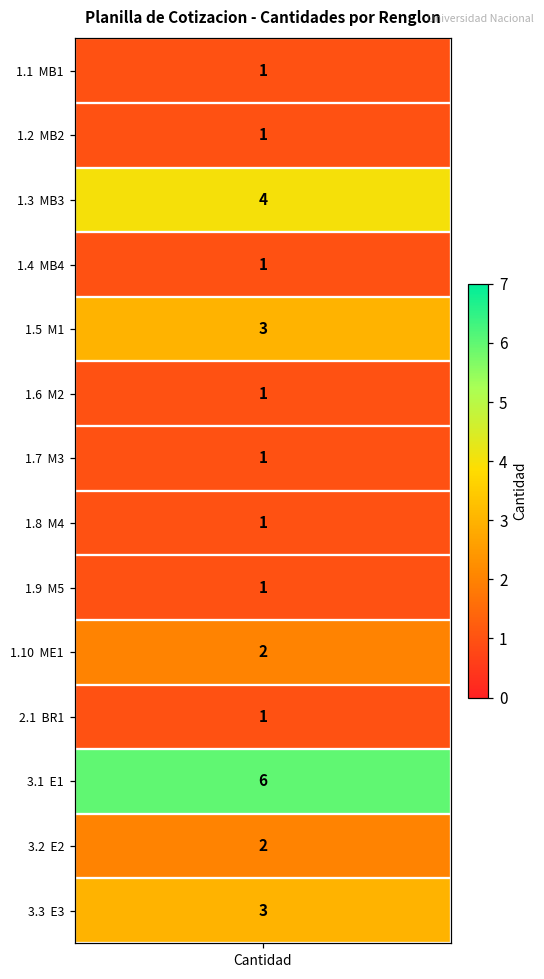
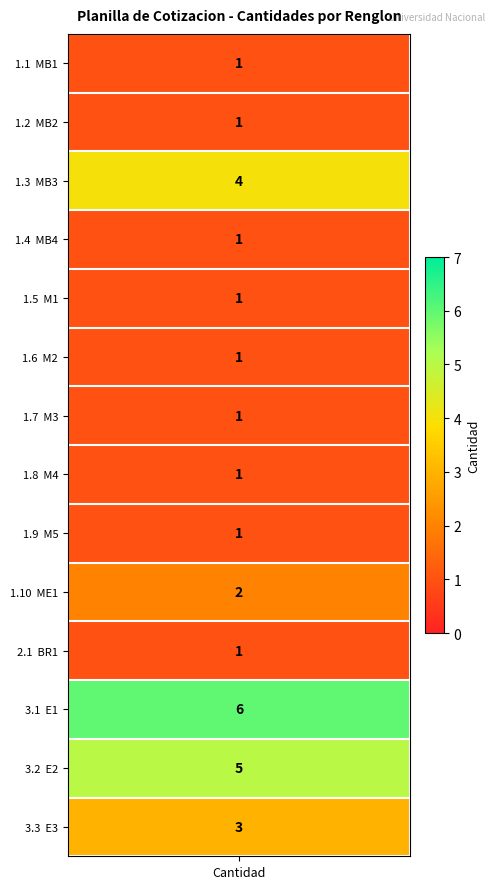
  {
    "1.1 MB1": {
      "Cantidad": 1
    },
    "1.2 MB2": {
      "Cantidad": 1
    },
    "1.3 MB3": {
      "Cantidad": 4
    },
    "1.4 MB4": {
      "Cantidad": 1
    },
    "1.5 M1": {
-     "Cantidad": 3
+     "Cantidad": 1
    },
    "1.6 M2": {
      "Cantidad": 1
    },
    "1.7 M3": {
      "Cantidad": 1
    },
    "1.8 M4": {
      "Cantidad": 1
    },
    "1.9 M5": {
      "Cantidad": 1
    },
    "1.10 ME1": {
      "Cantidad": 2
    },
    "2.1 BR1": {
      "Cantidad": 1
    },
    "3.1 E1": {
      "Cantidad": 6
    },
    "3.2 E2": {
-     "Cantidad": 2
+     "Cantidad": 5
    },
    "3.3 E3": {
      "Cantidad": 3
    }
  }
